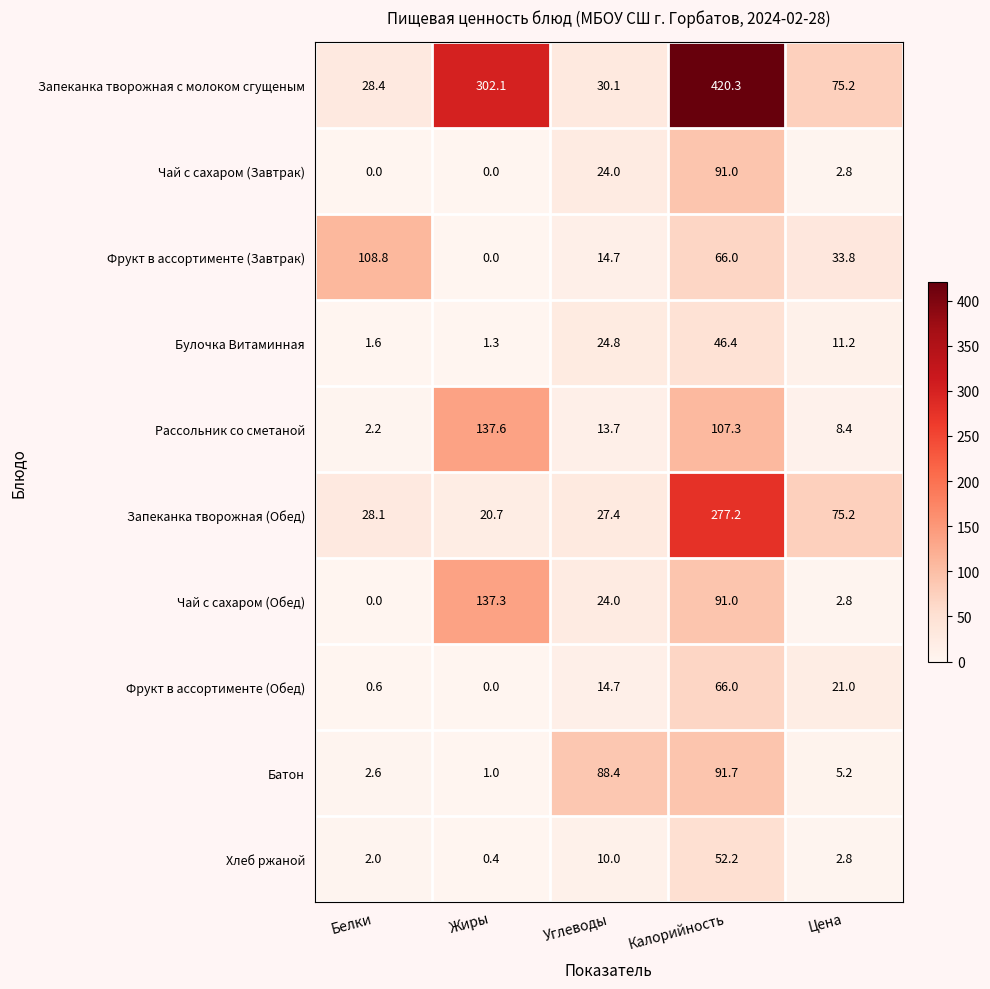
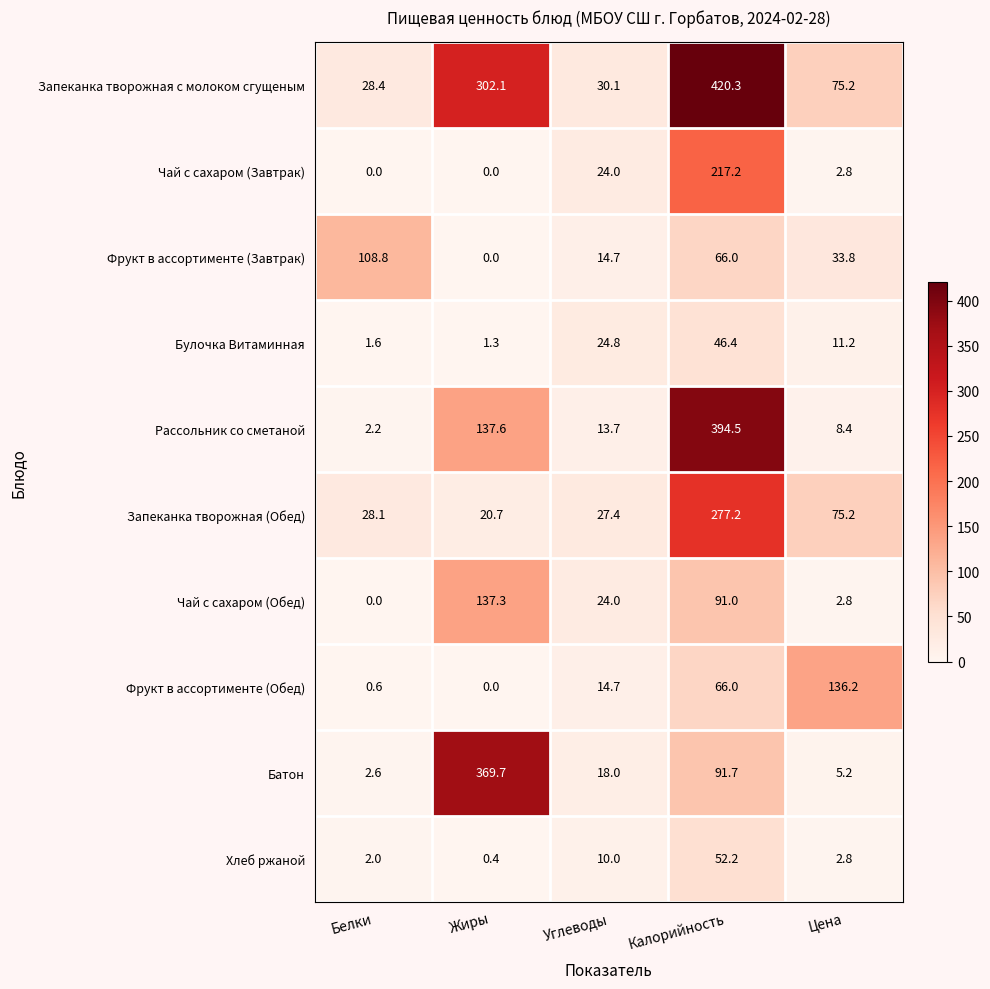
  {
    "Запеканка творожная с молоком сгущеным": {
      "Белки": 28.4,
      "Жиры": 302.1,
      "Углеводы": 30.1,
      "Калорийность": 420.3,
      "Цена": 75.2
    },
    "Чай с сахаром (Завтрак)": {
      "Белки": 0.0,
      "Жиры": 0.0,
      "Углеводы": 24.0,
-     "Калорийность": 91.0,
+     "Калорийность": 217.2,
      "Цена": 2.8
    },
    "Фрукт в ассортименте (Завтрак)": {
      "Белки": 108.8,
      "Жиры": 0.0,
      "Углеводы": 14.7,
      "Калорийность": 66.0,
      "Цена": 33.8
    },
    "Булочка Витаминная": {
      "Белки": 1.6,
      "Жиры": 1.3,
      "Углеводы": 24.8,
      "Калорийность": 46.4,
      "Цена": 11.2
    },
    "Рассольник со сметаной": {
      "Белки": 2.2,
      "Жиры": 137.6,
      "Углеводы": 13.7,
-     "Калорийность": 107.3,
+     "Калорийность": 394.5,
      "Цена": 8.4
    },
    "Запеканка творожная (Обед)": {
      "Белки": 28.1,
      "Жиры": 20.7,
      "Углеводы": 27.4,
      "Калорийность": 277.2,
      "Цена": 75.2
    },
    "Чай с сахаром (Обед)": {
      "Белки": 0.0,
      "Жиры": 137.3,
      "Углеводы": 24.0,
      "Калорийность": 91.0,
      "Цена": 2.8
    },
    "Фрукт в ассортименте (Обед)": {
      "Белки": 0.6,
      "Жиры": 0.0,
      "Углеводы": 14.7,
      "Калорийность": 66.0,
-     "Цена": 21.0
+     "Цена": 136.2
    },
    "Батон": {
      "Белки": 2.6,
-     "Жиры": 1.0,
-     "Углеводы": 88.4,
+     "Жиры": 369.7,
+     "Углеводы": 18.0,
      "Калорийность": 91.7,
      "Цена": 5.2
    },
    "Хлеб ржаной": {
      "Белки": 2.0,
      "Жиры": 0.4,
      "Углеводы": 10.0,
      "Калорийность": 52.2,
      "Цена": 2.8
    }
  }
